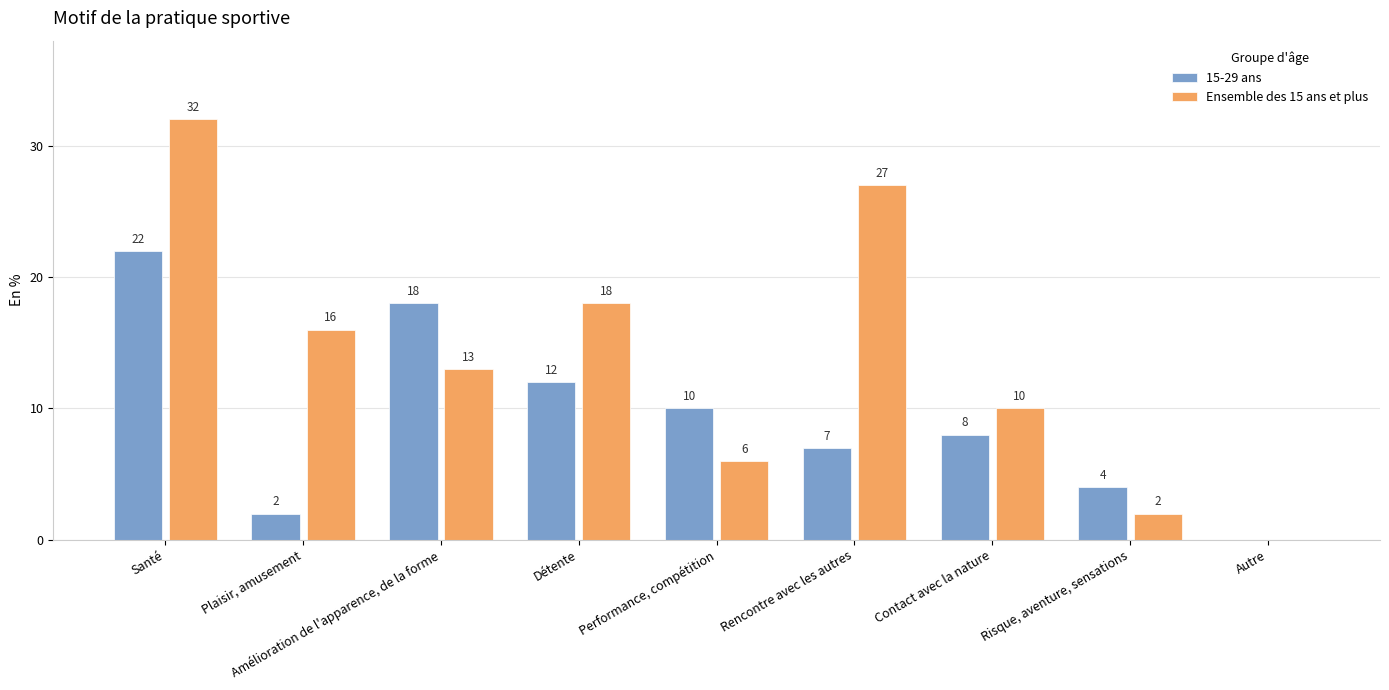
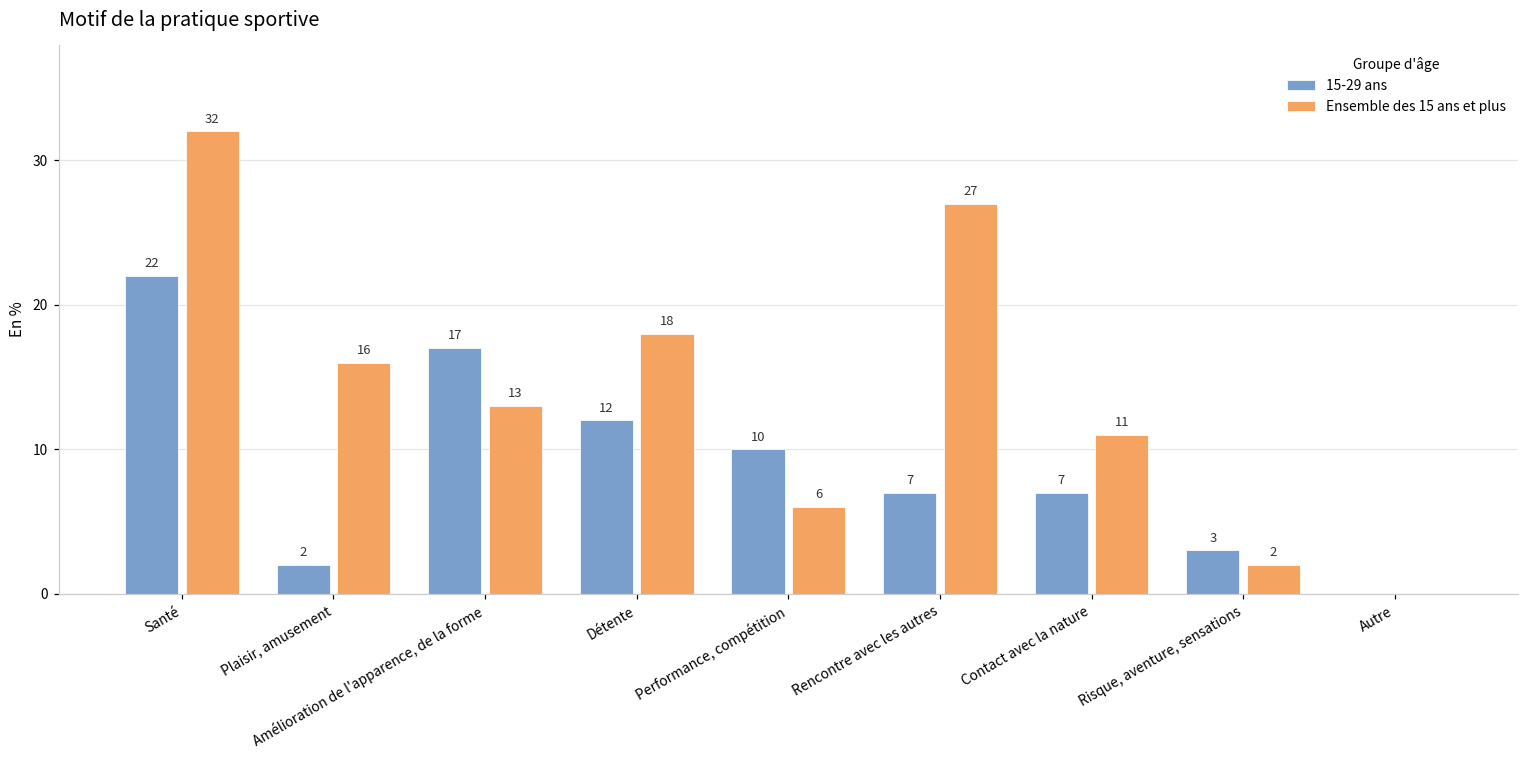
  {
    "15-29 ans": {
      "Santé": 22,
      "Plaisir, amusement": 2,
-     "Amélioration de l'apparence, de la forme": 18,
+     "Amélioration de l'apparence, de la forme": 17,
      "Détente": 12,
      "Performance, compétition": 10,
      "Rencontre avec les autres": 7,
-     "Contact avec la nature": 8,
-     "Risque, aventure, sensations": 4
+     "Contact avec la nature": 7,
+     "Risque, aventure, sensations": 3
    },
    "Ensemble des 15 ans et plus": {
      "Santé": 32,
      "Plaisir, amusement": 16,
      "Amélioration de l'apparence, de la forme": 13,
      "Détente": 18,
      "Performance, compétition": 6,
      "Rencontre avec les autres": 27,
-     "Contact avec la nature": 10,
+     "Contact avec la nature": 11,
      "Risque, aventure, sensations": 2
    }
  }
